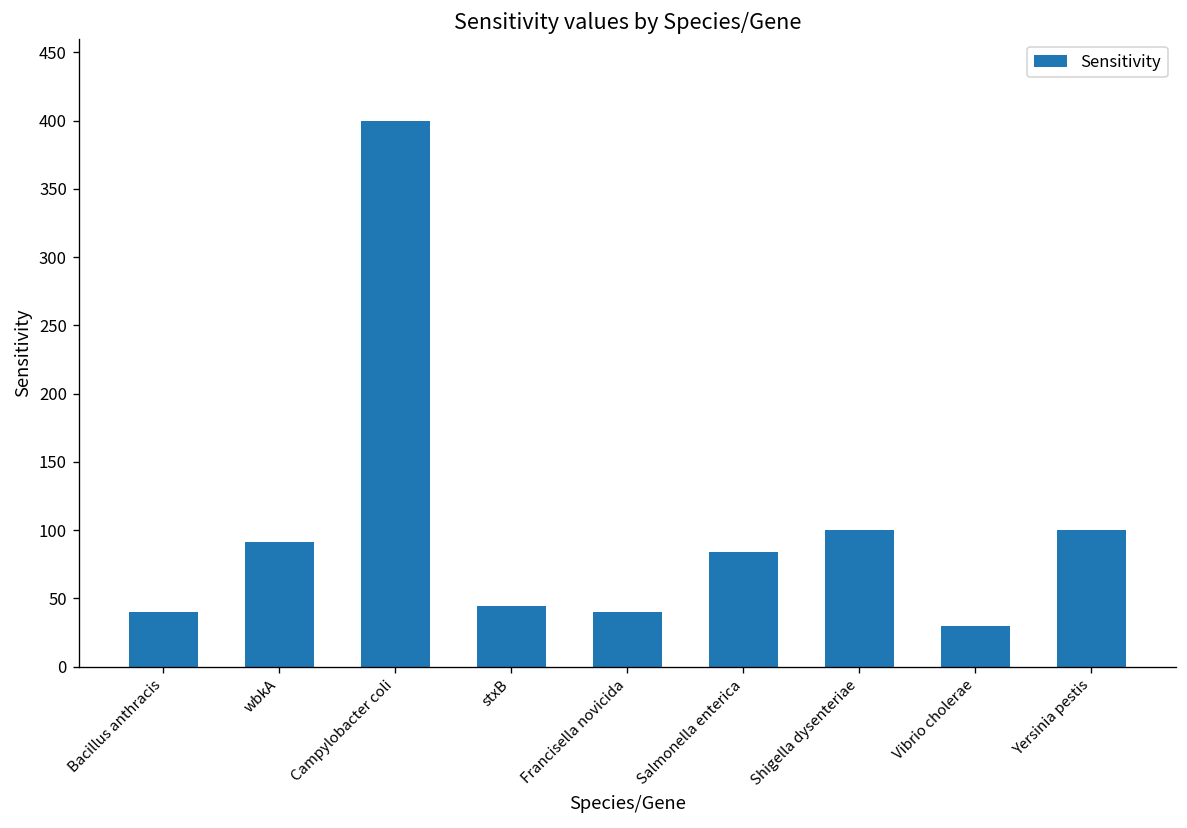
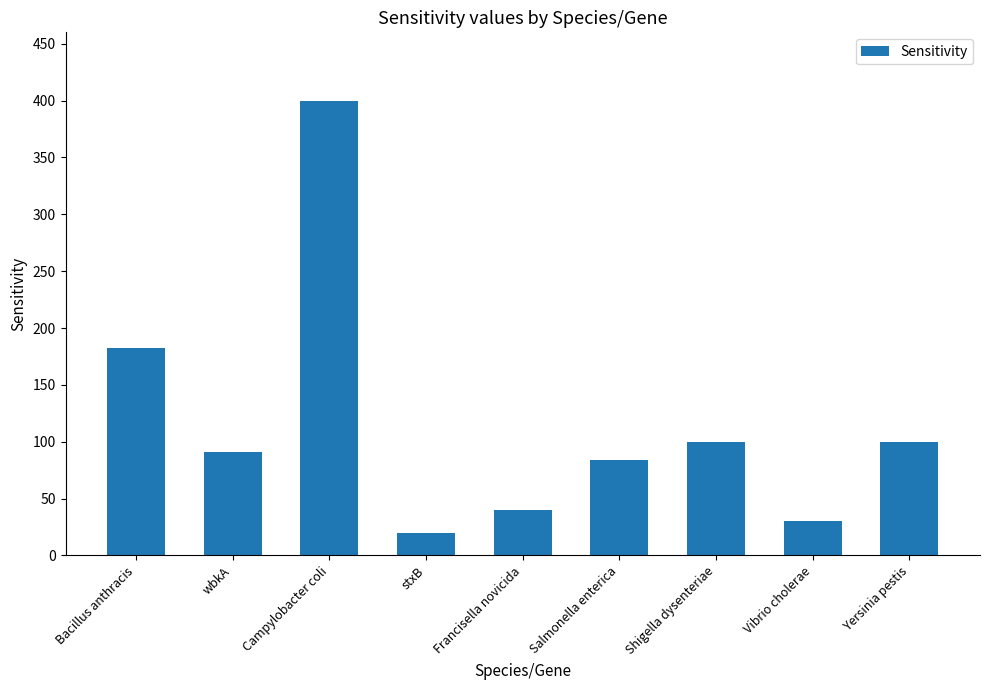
  {
-   "Bacillus anthracis": 40,
+   "Bacillus anthracis": 182,
    "wbkA": 91,
    "Campylobacter coli": 400,
-   "stxB": 44,
+   "stxB": 20,
    "Francisella novicida": 40,
    "Salmonella enterica": 84,
    "Shigella dysenteriae": 100,
    "Vibrio cholerae": 30,
    "Yersinia pestis": 100
  }
